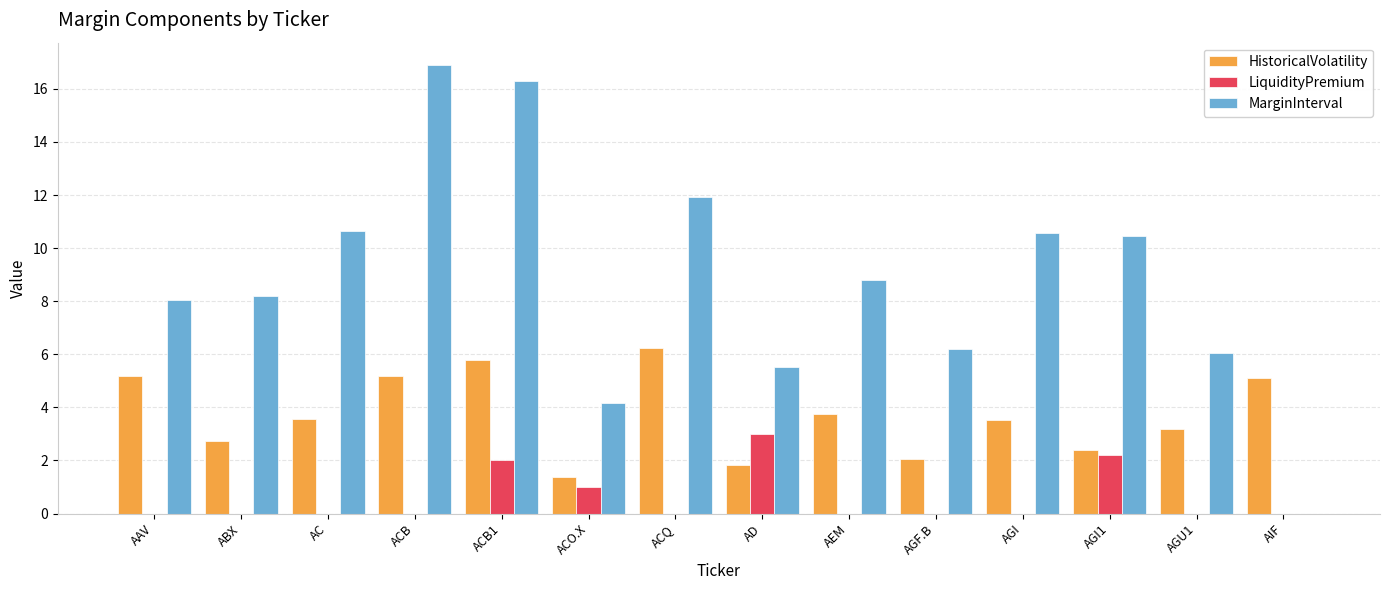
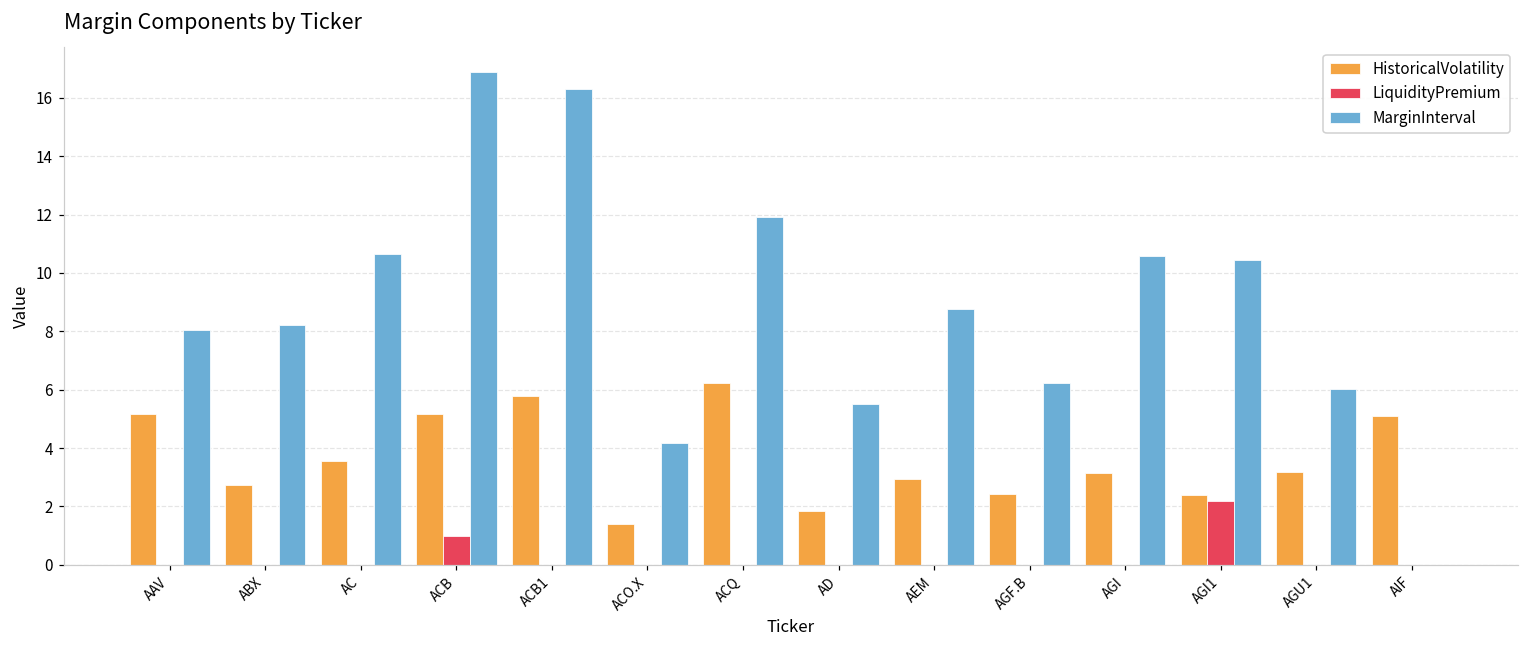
  {
    "HistoricalVolatility": {
      "AAV": 5.2,
      "ABX": 2.7,
      "AC": 3.5,
      "ACB": 5.2,
      "ACB1": 5.8,
      "ACO.X": 1.4,
      "ACQ": 6.2,
      "AD": 1.8,
-     "AEM": 3.8,
-     "AGF.B": 2.1,
-     "AGI": 3.5,
+     "AEM": 2.9,
+     "AGF.B": 2.4,
+     "AGI": 3.1,
      "AGI1": 2.4,
      "AGU1": 3.2,
      "AIF": 5.1
    },
    "LiquidityPremium": {
      "AAV": 0,
      "ABX": 0,
      "AC": 0,
-     "ACB": 0,
-     "ACB1": 2,
-     "ACO.X": 1,
+     "ACB": 1,
+     "ACB1": 0,
+     "ACO.X": 0,
      "ACQ": 0,
-     "AD": 3,
+     "AD": 0,
      "AEM": 0,
      "AGF.B": 0,
      "AGI": 0,
      "AGI1": 2.2,
      "AGU1": 0,
      "AIF": 0
    },
    "MarginInterval": {
      "AAV": 8.0,
      "ABX": 8.2,
      "AC": 10.6,
      "ACB": 16.9,
      "ACB1": 16.3,
      "ACO.X": 4.2,
      "ACQ": 11.9,
      "AD": 5.5,
      "AEM": 8.8,
      "AGF.B": 6.2,
      "AGI": 10.6,
      "AGI1": 10.5,
      "AGU1": 6.0,
      "AIF": 0.0
    }
  }
